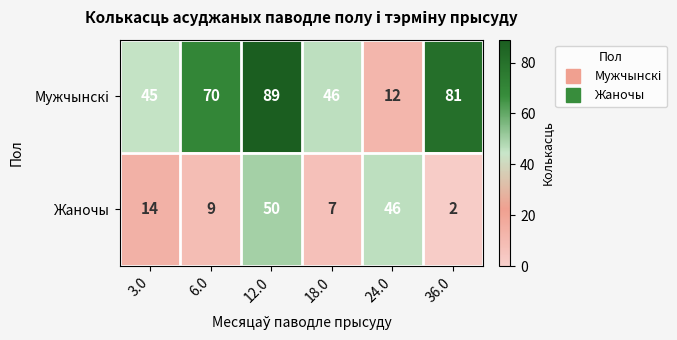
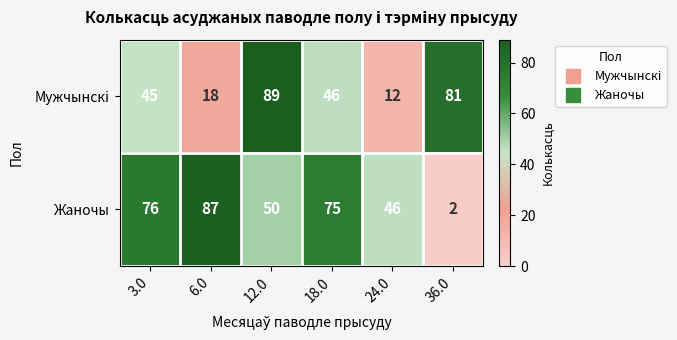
  {
    "Мужчынскі": {
      "3.0": 45,
-     "6.0": 70,
+     "6.0": 18,
      "12.0": 89,
      "18.0": 46,
      "24.0": 12,
      "36.0": 81
    },
    "Жаночы": {
-     "3.0": 14,
-     "6.0": 9,
+     "3.0": 76,
+     "6.0": 87,
      "12.0": 50,
-     "18.0": 7,
+     "18.0": 75,
      "24.0": 46,
      "36.0": 2
    }
  }
